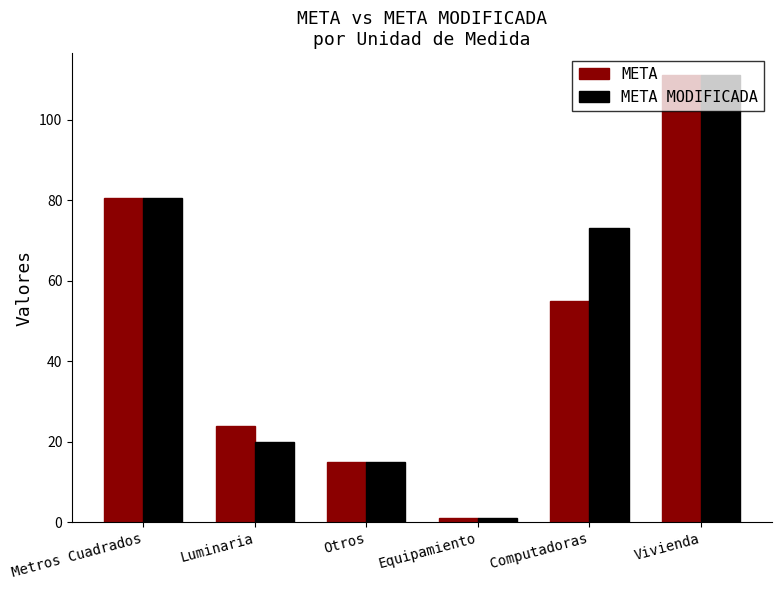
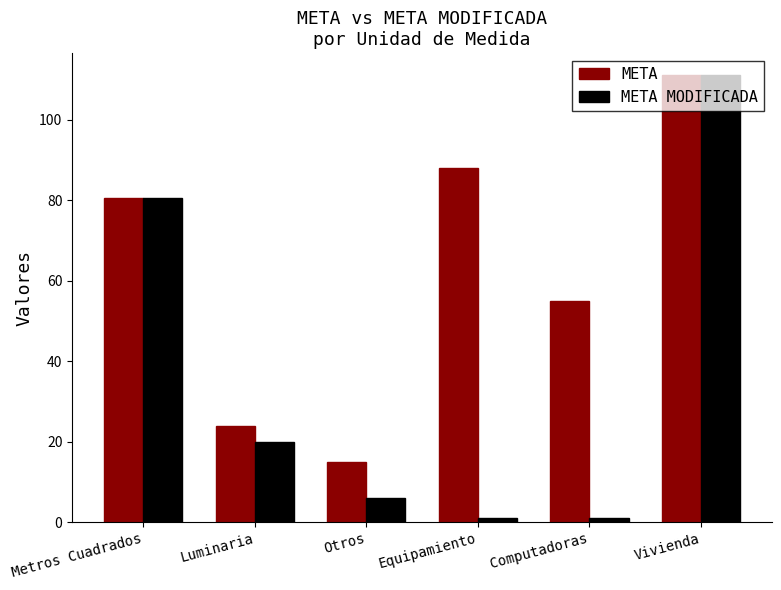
  {
    "META": {
      "Metros Cuadrados": 81,
      "Luminaria": 24,
      "Otros": 15,
-     "Equipamiento": 1,
+     "Equipamiento": 88,
      "Computadoras": 55
    },
    "META MODIFICADA": {
      "Metros Cuadrados": 81,
      "Luminaria": 20,
-     "Otros": 15,
+     "Otros": 6,
      "Equipamiento": 1,
-     "Computadoras": 73
+     "Computadoras": 1
    }
  }
